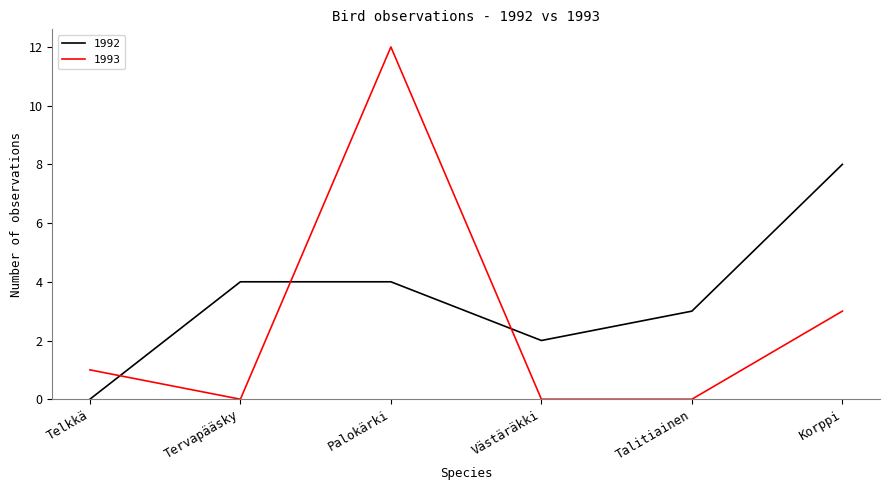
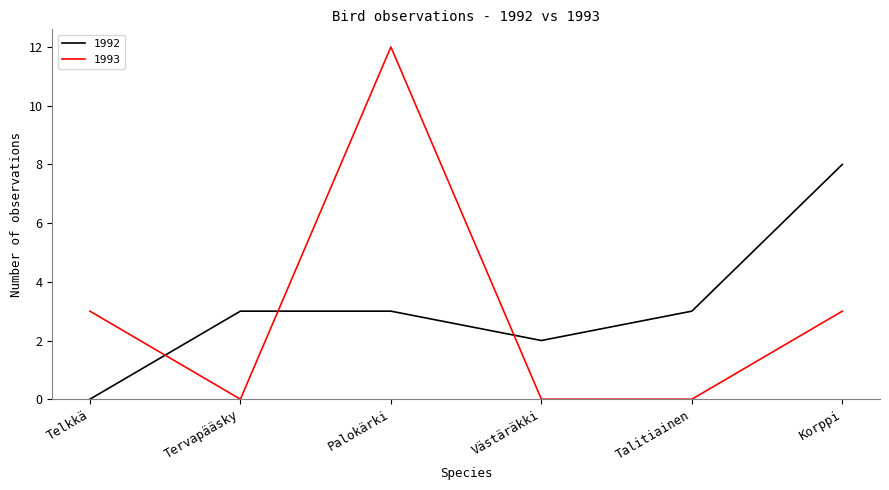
  {
    "1992": {
      "Telkkä": 0,
-     "Tervapääsky": 4,
-     "Palokärki": 4,
+     "Tervapääsky": 3,
+     "Palokärki": 3,
      "Västäräkki": 2,
      "Talitiainen": 3,
      "Korppi": 8
    },
    "1993": {
-     "Telkkä": 1,
+     "Telkkä": 3,
      "Tervapääsky": 0,
      "Palokärki": 12,
      "Västäräkki": 0,
      "Talitiainen": 0,
      "Korppi": 3
    }
  }
